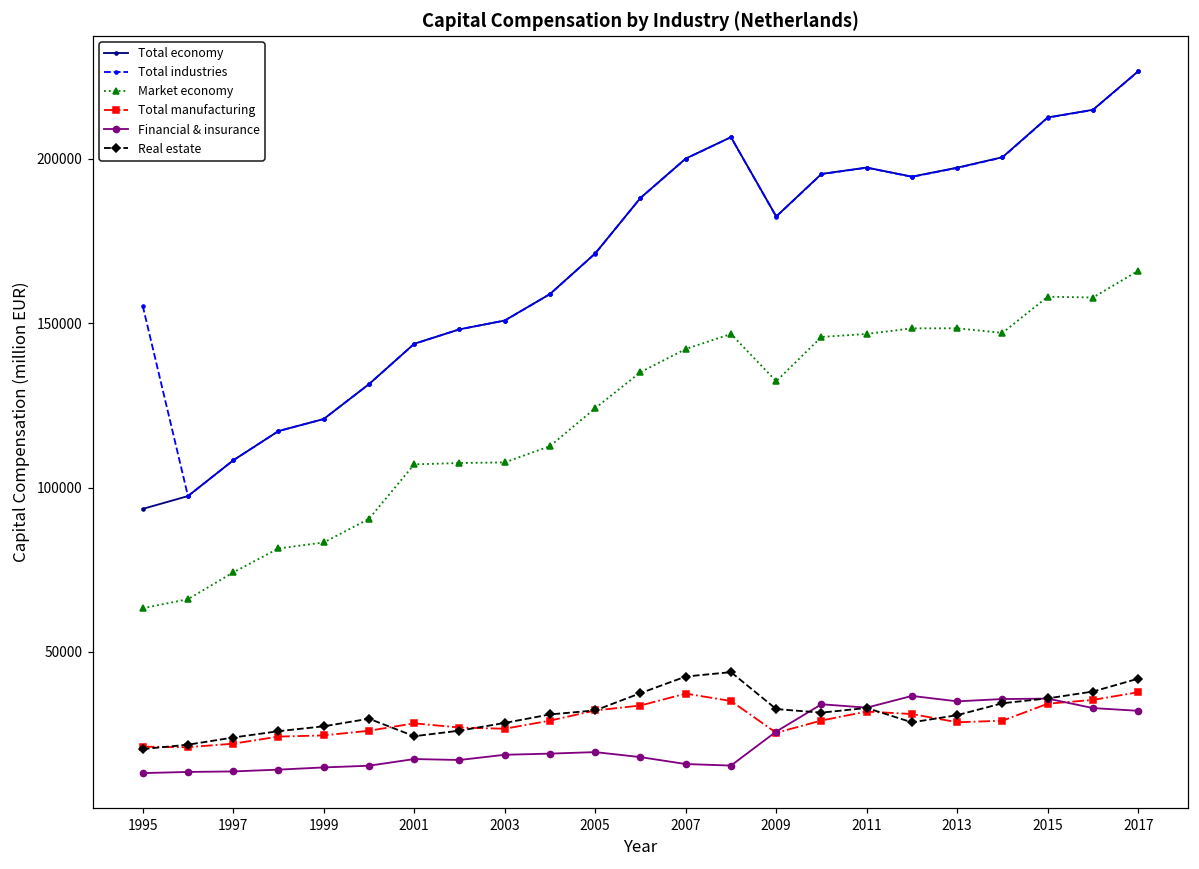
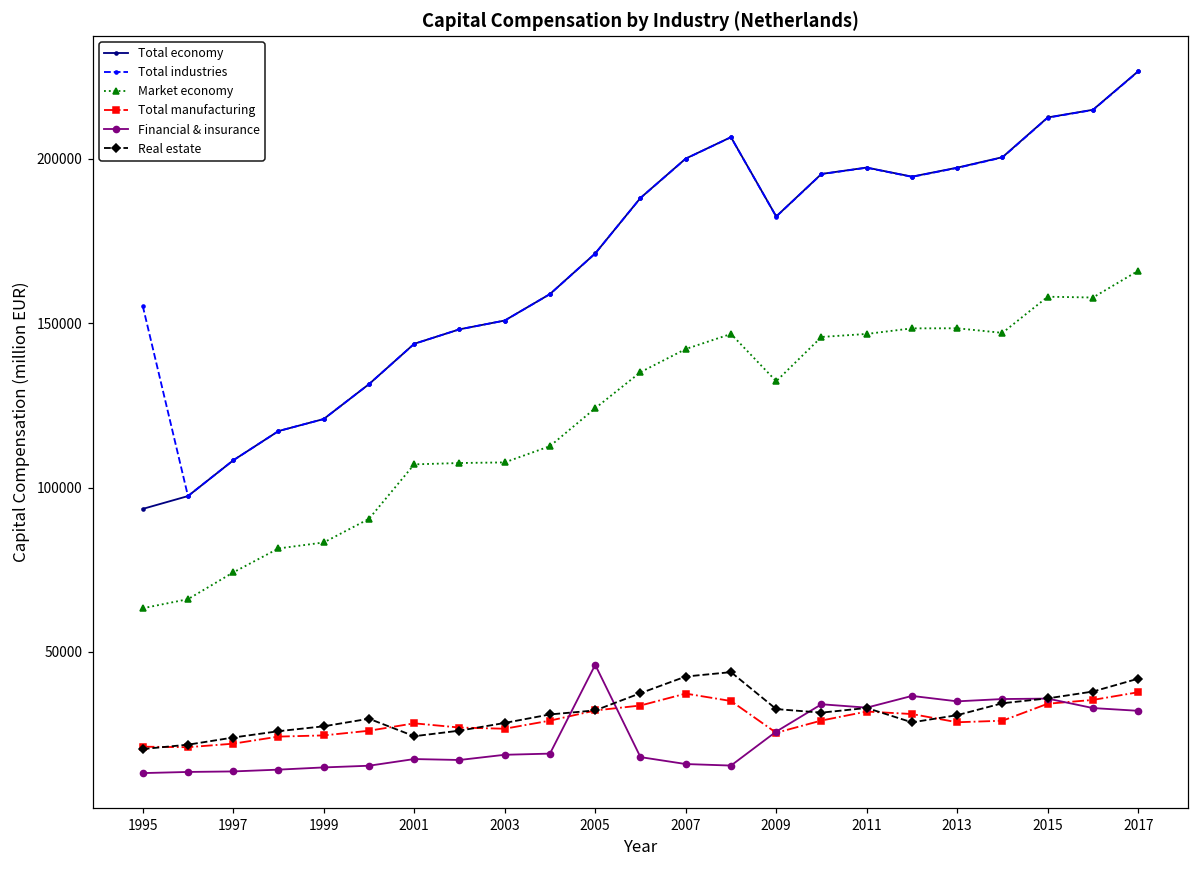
  {
    "Total economy": {
      "1995": 93000
    },
    "Total industries": {
      "1995": 155000
    },
    "Market economy": {
      "1995": 63000,
      "1997": 74000,
      "1999": 83000,
      "2001": 107000,
      "2003": 108000,
      "2005": 124000,
      "2007": 142000,
      "2009": 132000,
      "2011": 147000,
      "2013": 148000,
      "2015": 158000,
      "2017": 166000
    },
    "Total manufacturing": {
      "1997": 22000,
      "1999": 25000,
      "2001": 28000,
      "2003": 27000,
      "2007": 37000,
      "2011": 32000,
      "2013": 29000,
      "2015": 34000,
      "2017": 38000
    },
    "Financial & insurance": {
      "1995": 13000,
      "1997": 14000,
      "1999": 15000,
      "2001": 17000,
      "2003": 19000,
-     "2005": 20000,
+     "2005": 46000,
      "2007": 16000,
      "2013": 35000,
      "2017": 32000
    },
    "Real estate": {
      "1997": 24000,
      "1999": 27000,
      "2001": 24000,
      "2003": 28000,
      "2007": 42000,
      "2009": 33000,
      "2013": 31000,
      "2017": 42000
    }
  }
